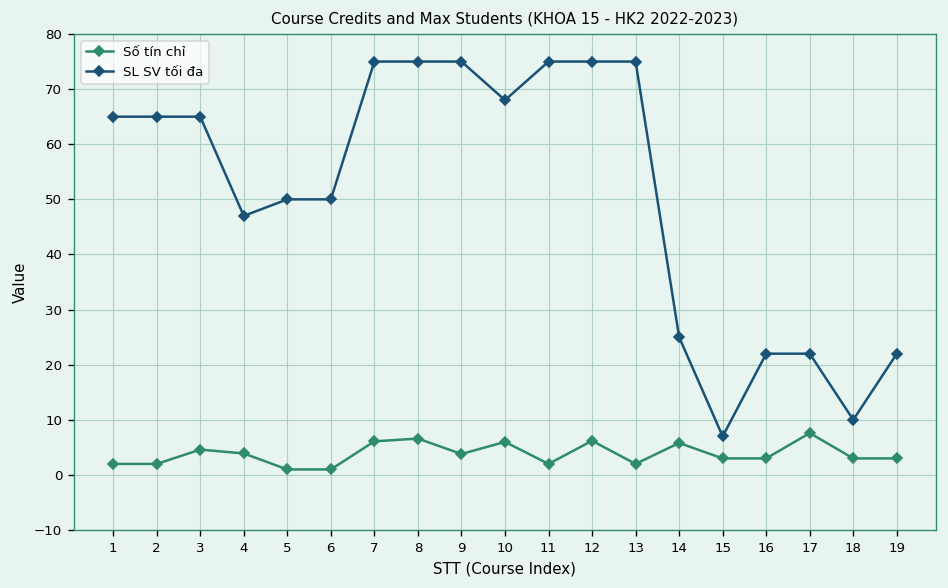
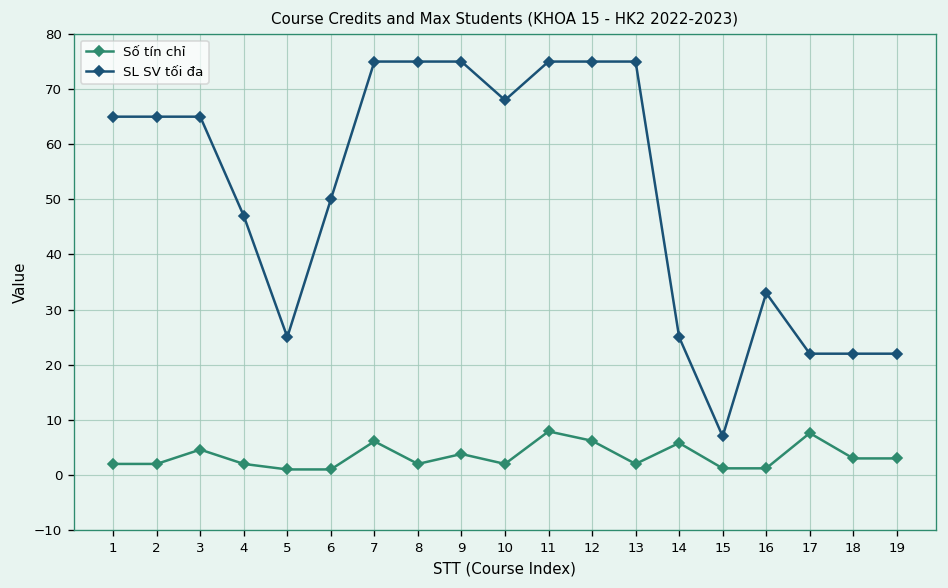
  {
    "Số tín chỉ": {
      "1": 2,
      "2": 2,
      "3": 5,
-     "4": 4,
+     "4": 2,
      "5": 1,
      "6": 1,
      "7": 6,
-     "8": 7,
+     "8": 2,
      "9": 4,
-     "10": 6,
-     "11": 2,
+     "10": 2,
+     "11": 8,
      "12": 6,
      "13": 2,
      "14": 6,
-     "15": 3,
-     "16": 3,
+     "15": 1,
+     "16": 1,
      "17": 8,
      "18": 3,
      "19": 3
    },
    "SL SV tối đa": {
      "1": 65,
      "2": 65,
      "3": 65,
      "4": 47,
-     "5": 50,
+     "5": 25,
      "6": 50,
      "7": 75,
      "8": 75,
      "9": 75,
      "10": 68,
      "11": 75,
      "12": 75,
      "13": 75,
      "14": 25,
      "15": 7,
-     "16": 22,
+     "16": 33,
      "17": 22,
-     "18": 10,
+     "18": 22,
      "19": 22
    }
  }
